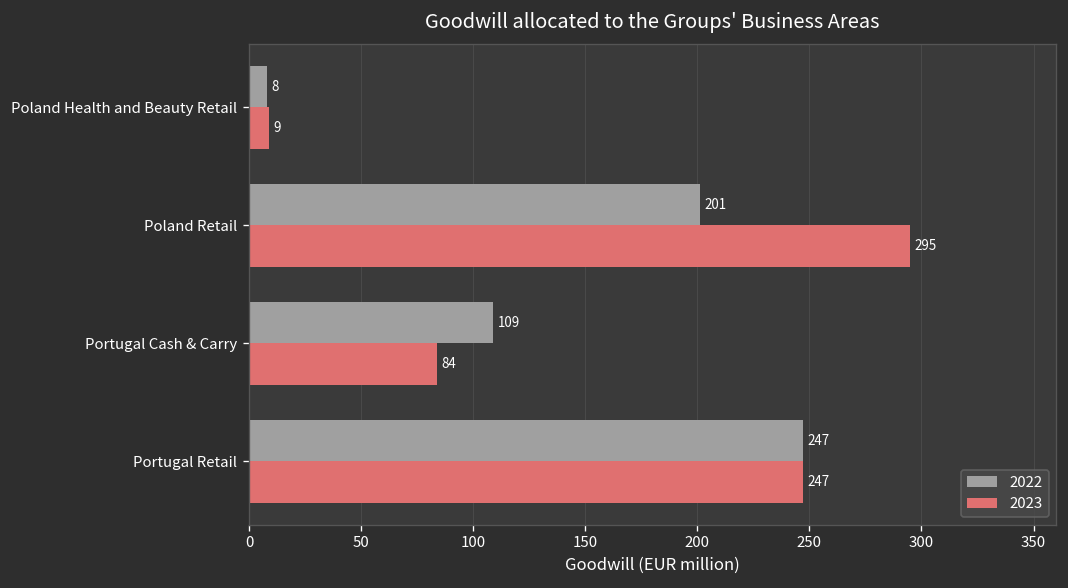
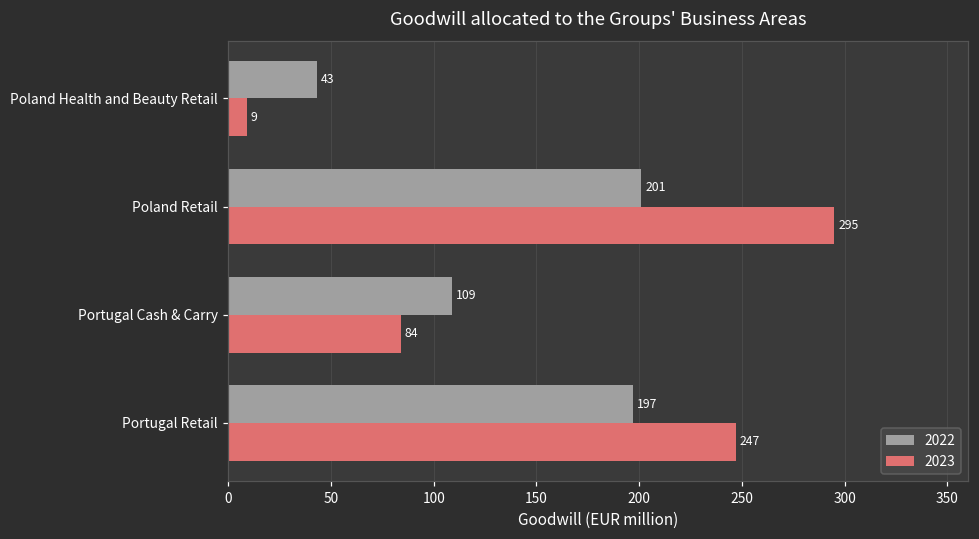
  {
    "2022": {
-     "Poland Health and Beauty Retail": 8,
+     "Poland Health and Beauty Retail": 43,
      "Poland Retail": 201,
      "Portugal Cash & Carry": 109,
-     "Portugal Retail": 247
+     "Portugal Retail": 197
    },
    "2023": {
      "Poland Health and Beauty Retail": 9,
      "Poland Retail": 295,
      "Portugal Cash & Carry": 84,
      "Portugal Retail": 247
    }
  }
